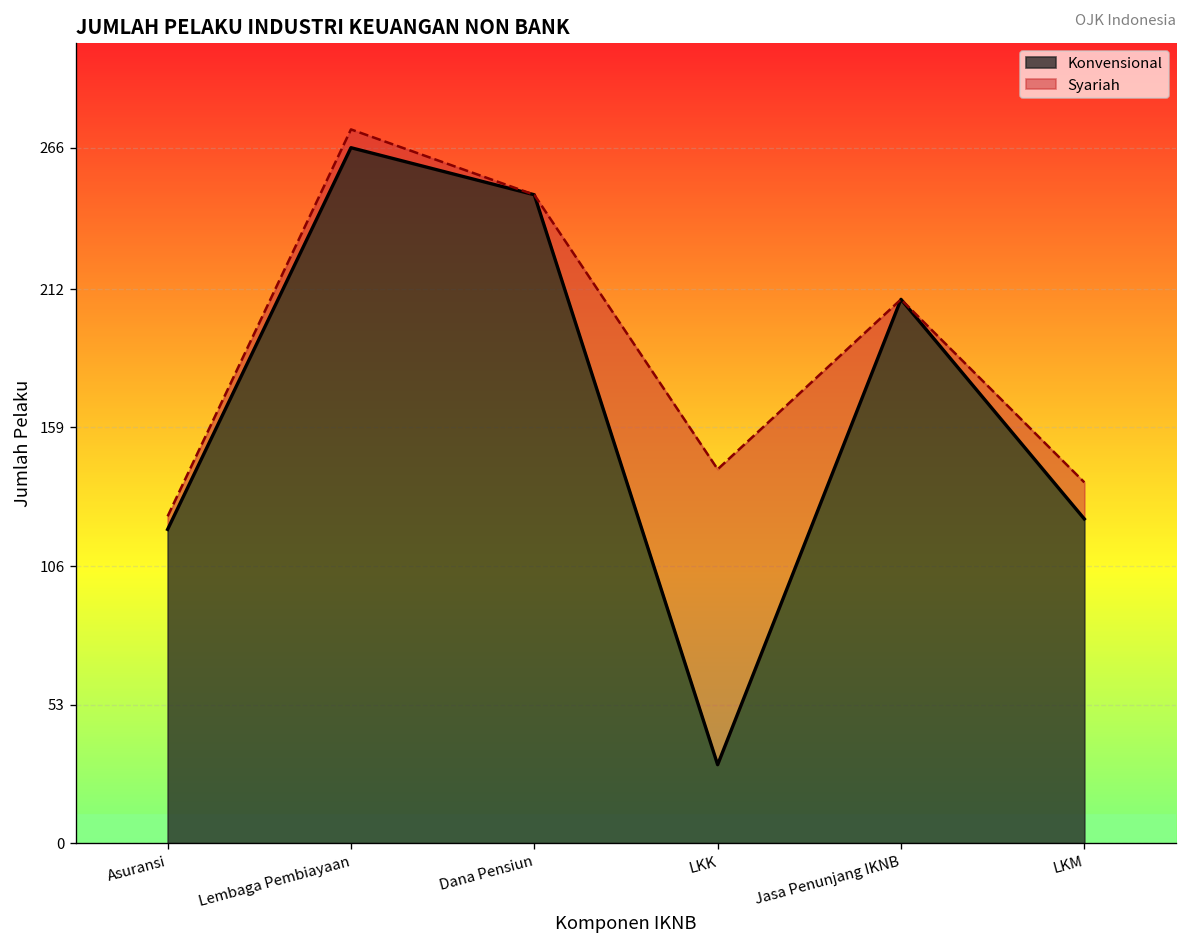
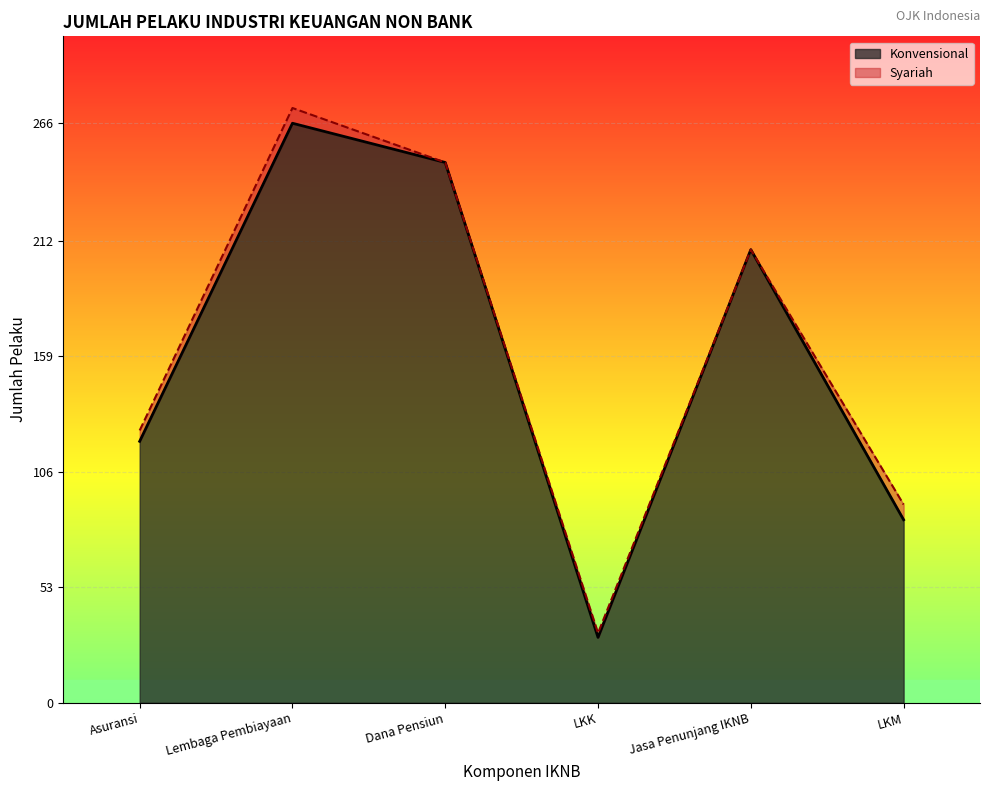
  {
    "Konvensional": {
      "Asuransi": 120,
      "Lembaga Pembiayaan": 266,
      "LKK": 30,
-     "LKM": 124
+     "LKM": 84
    },
    "Syariah": {
      "Asuransi": 5,
      "Lembaga Pembiayaan": 7,
-     "LKK": 113,
-     "LKM": 14
+     "LKK": 2,
+     "LKM": 7
    }
  }
